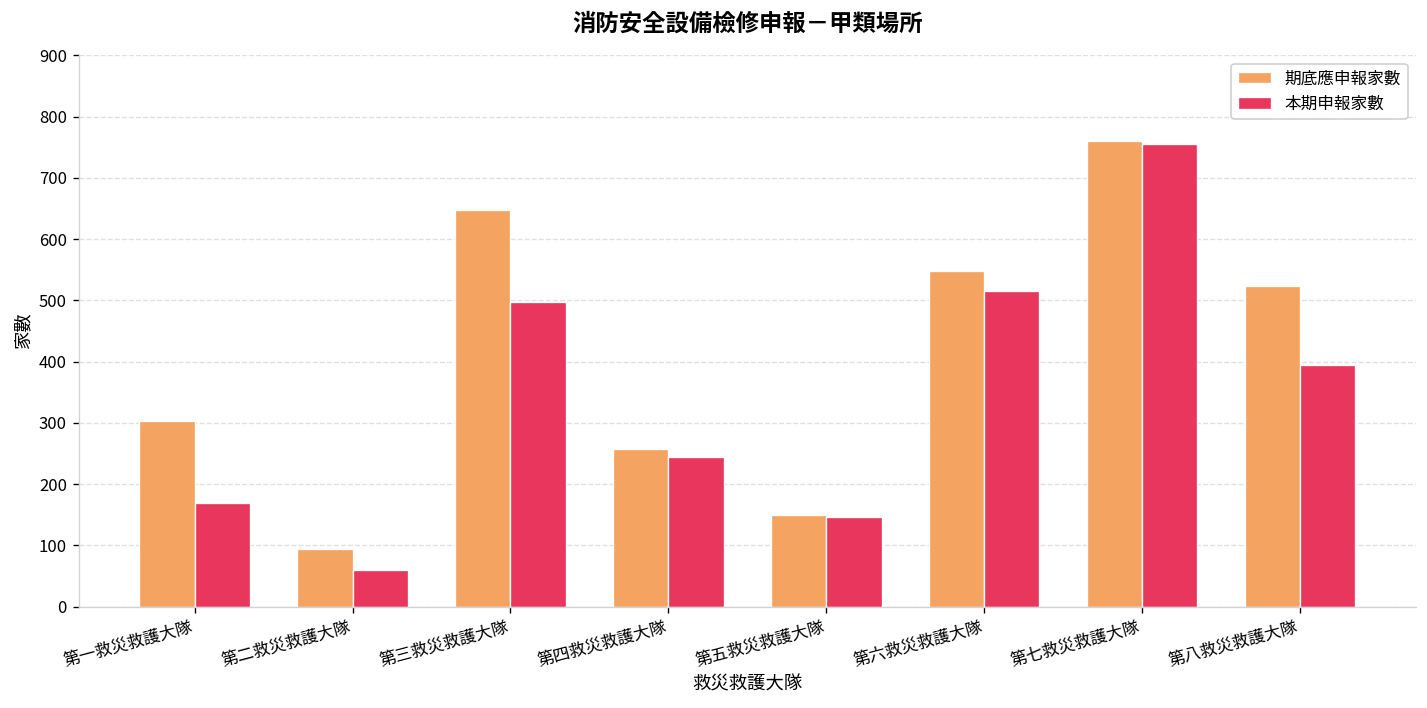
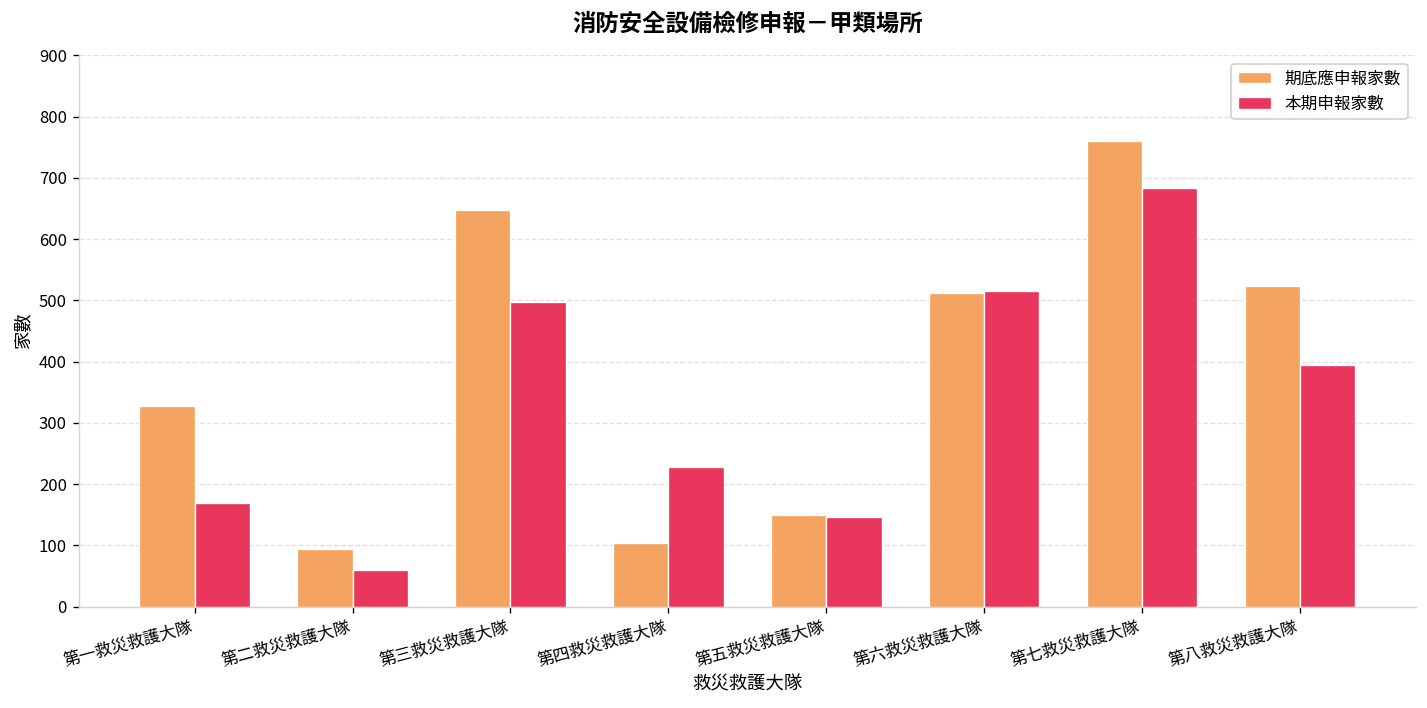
  {
    "期底應申報家數": {
-     "第一救災救護大隊": 300,
+     "第一救災救護大隊": 330,
      "第二救災救護大隊": 90,
      "第三救災救護大隊": 650,
-     "第四救災救護大隊": 260,
+     "第四救災救護大隊": 100,
      "第五救災救護大隊": 150,
-     "第六救災救護大隊": 550,
+     "第六救災救護大隊": 510,
      "第七救災救護大隊": 760,
      "第八救災救護大隊": 520
    },
    "本期申報家數": {
      "第一救災救護大隊": 170,
      "第二救災救護大隊": 60,
      "第三救災救護大隊": 500,
-     "第四救災救護大隊": 240,
+     "第四救災救護大隊": 230,
      "第五救災救護大隊": 150,
      "第六救災救護大隊": 520,
-     "第七救災救護大隊": 760,
+     "第七救災救護大隊": 680,
      "第八救災救護大隊": 400
    }
  }
